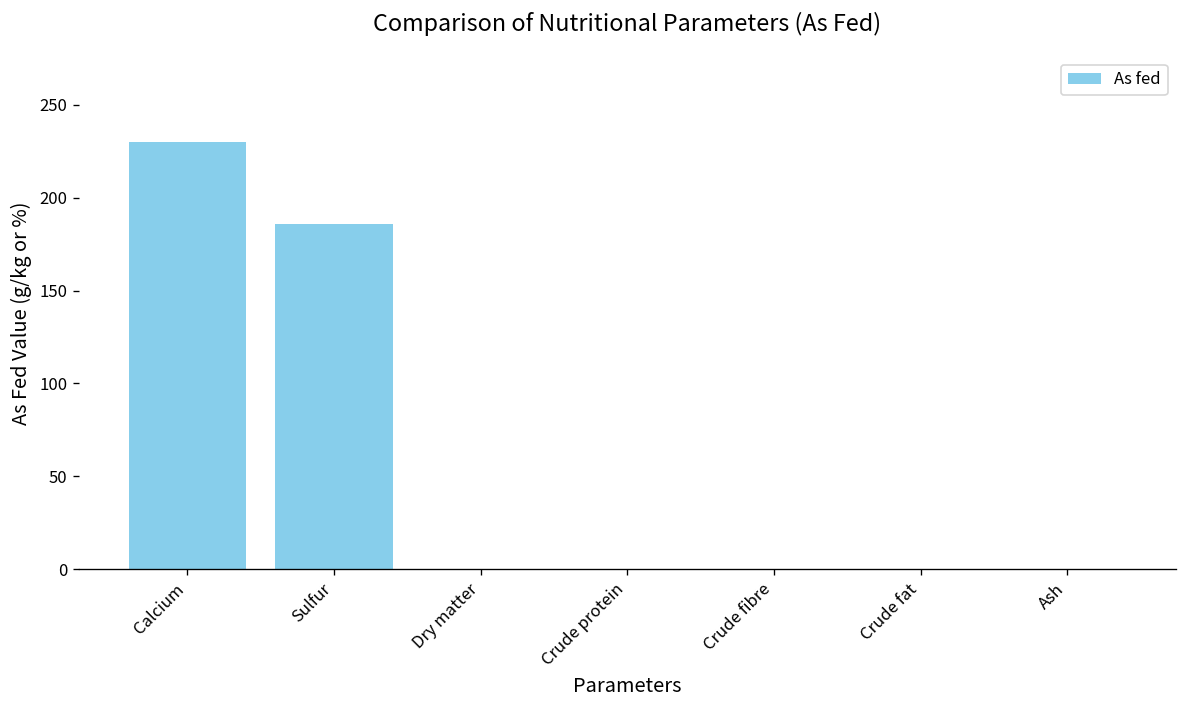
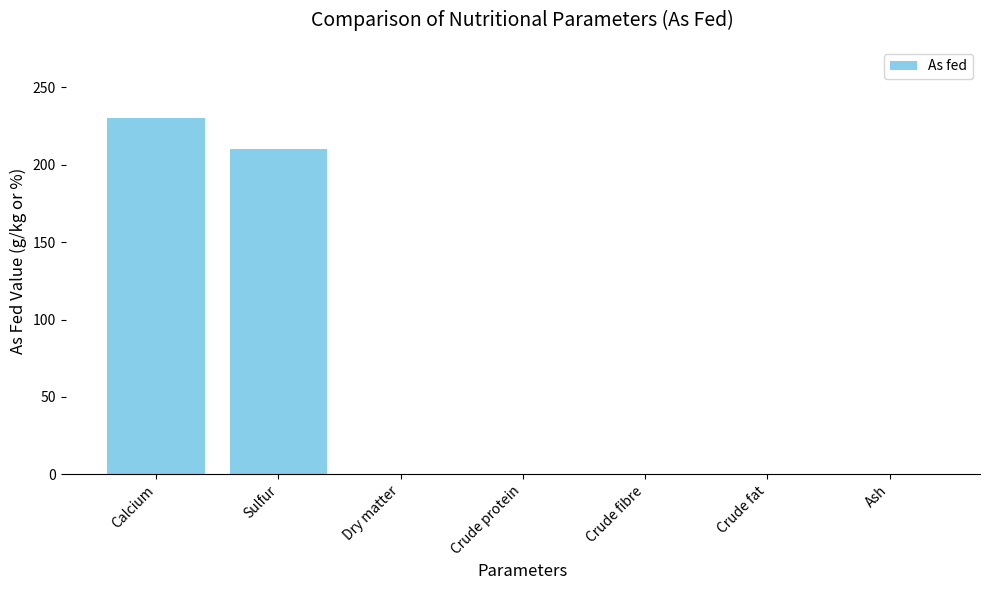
  {
    "Calcium": 230,
-   "Sulfur": 186,
+   "Sulfur": 210,
    "Dry matter": 0,
    "Crude protein": 0,
    "Crude fibre": 0,
    "Crude fat": 0,
    "Ash": 0
  }
